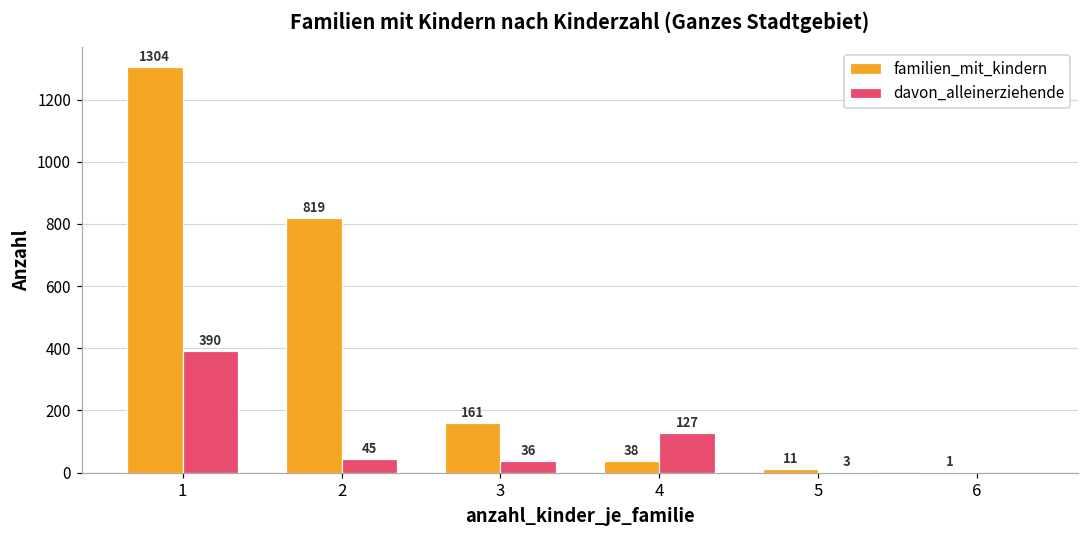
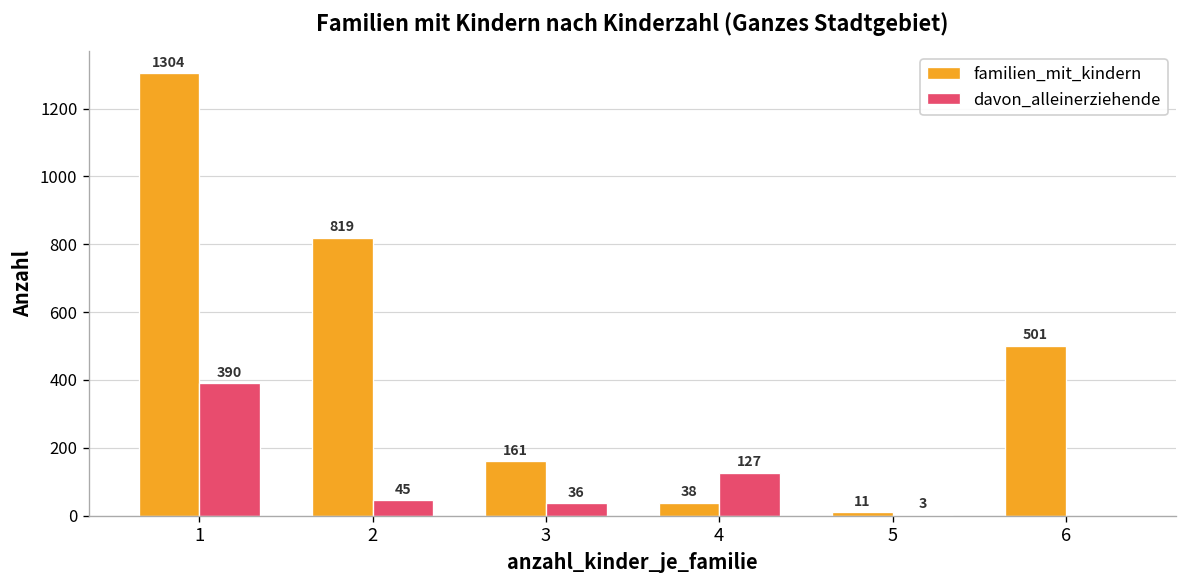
  {
    "familien_mit_kindern": {
      "1": 1304,
      "2": 819,
      "3": 161,
      "4": 38,
      "5": 11,
-     "6": 1
+     "6": 501
    },
    "davon_alleinerziehende": {
      "1": 390,
      "2": 45,
      "3": 36,
      "4": 127,
      "5": 3
    }
  }
